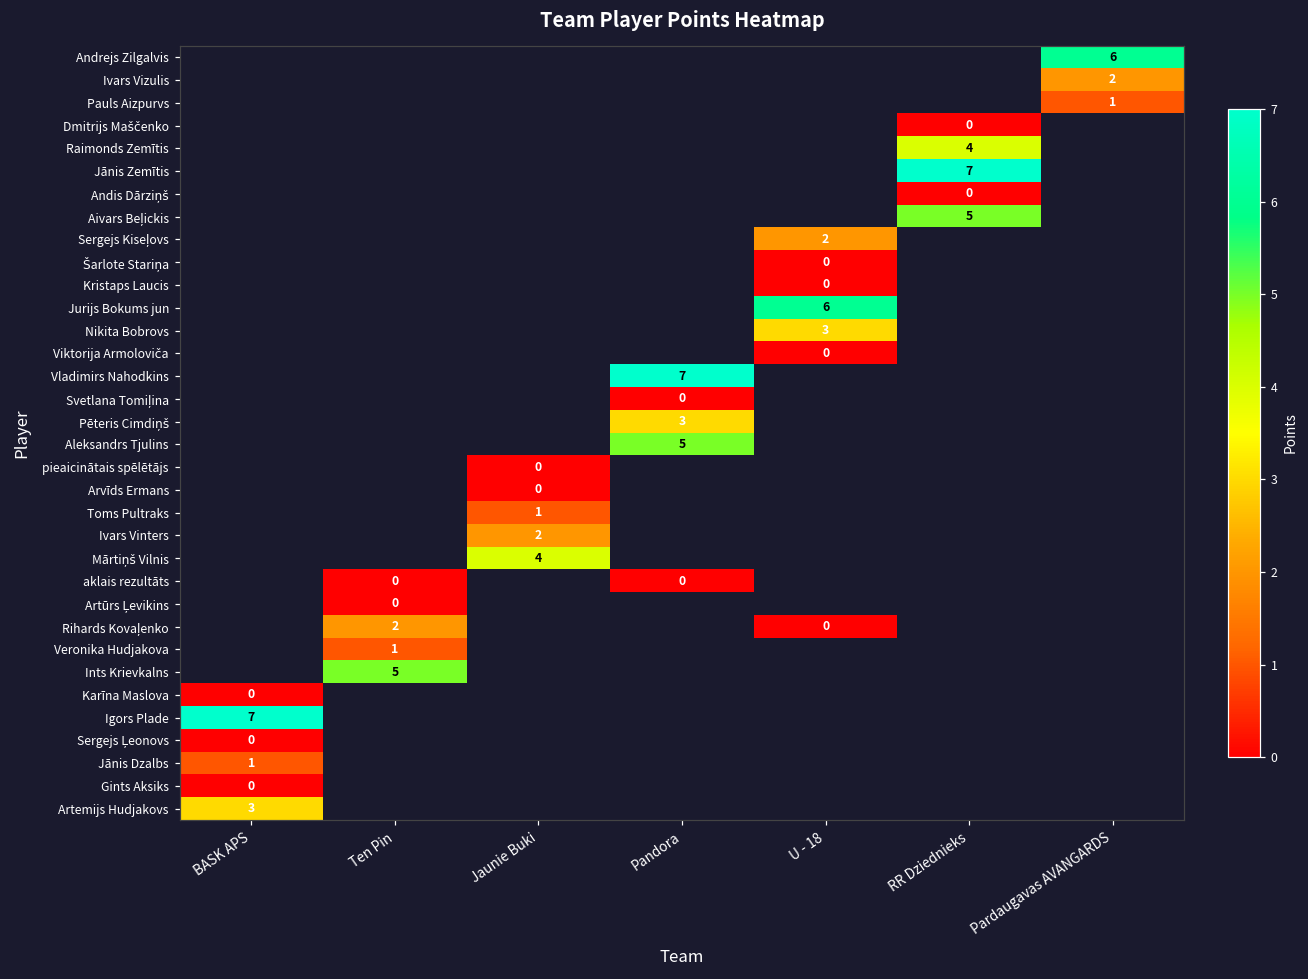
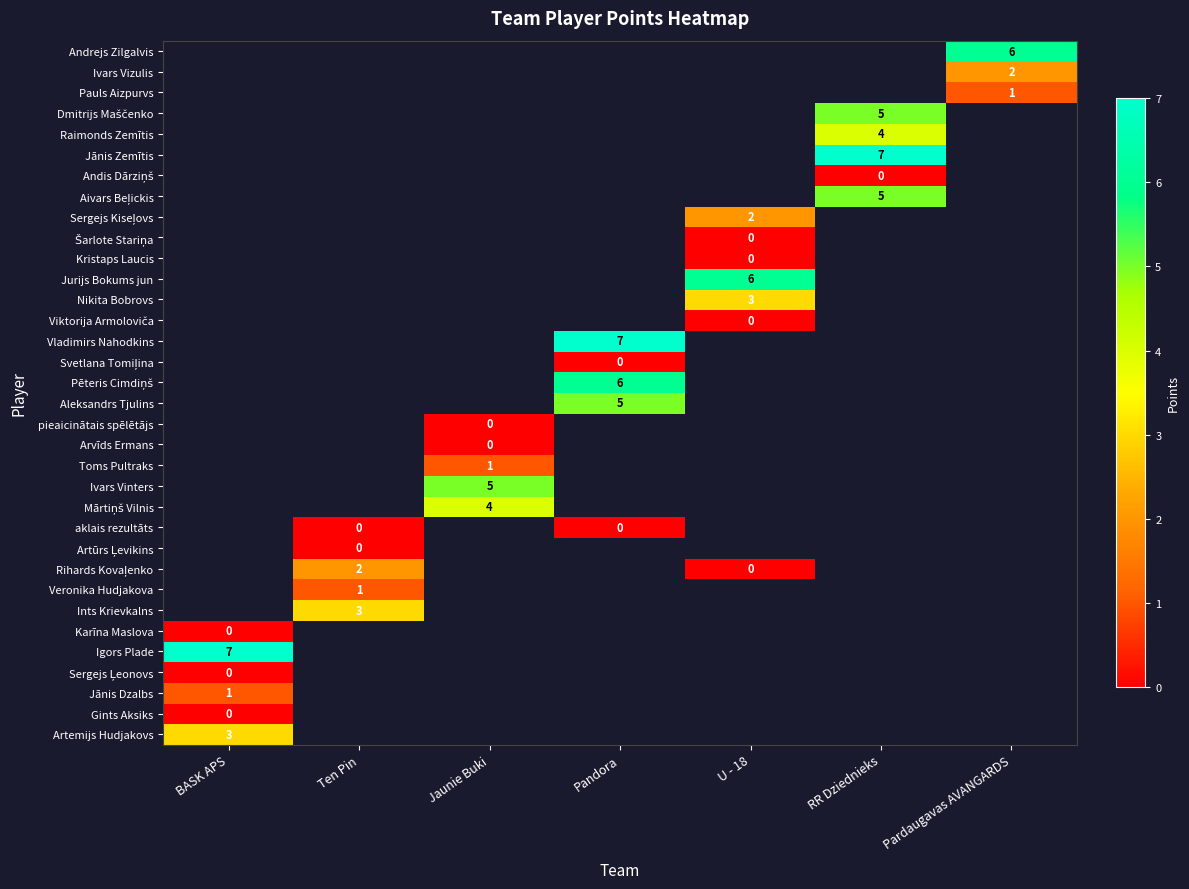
  {
    "Andrejs Zilgalvis": {
      "Pardaugavas AVANGARDS": 6
    },
    "Ivars Vizulis": {
      "Pardaugavas AVANGARDS": 2
    },
    "Pauls Aizpurvs": {
      "Pardaugavas AVANGARDS": 1
    },
    "Dmitrijs Maščenko": {
-     "RR Dziednieks": 0
+     "RR Dziednieks": 5
    },
    "Raimonds Zemītis": {
      "RR Dziednieks": 4
    },
    "Jānis Zemītis": {
      "RR Dziednieks": 7
    },
    "Andis Dārziņš": {
      "RR Dziednieks": 0
    },
    "Aivars Beļickis": {
      "RR Dziednieks": 5
    },
    "Sergejs Kiseļovs": {
      "U - 18": 2
    },
    "Šarlote Stariņa": {
      "U - 18": 0
    },
    "Kristaps Laucis": {
      "U - 18": 0
    },
    "Jurijs Bokums jun": {
      "U - 18": 6
    },
    "Nikita Bobrovs": {
      "U - 18": 3
    },
    "Viktorija Armoloviča": {
      "U - 18": 0
    },
    "Vladimirs Nahodkins": {
      "Pandora": 7
    },
    "Svetlana Tomiļina": {
      "Pandora": 0
    },
    "Pēteris Cimdiņš": {
-     "Pandora": 3
+     "Pandora": 6
    },
    "Aleksandrs Tjulins": {
      "Pandora": 5
    },
    "pieaicinātais spēlētājs": {
      "Jaunie Buki": 0
    },
    "Arvīds Ermans": {
      "Jaunie Buki": 0
    },
    "Toms Pultraks": {
      "Jaunie Buki": 1
    },
    "Ivars Vinters": {
-     "Jaunie Buki": 2
+     "Jaunie Buki": 5
    },
    "Mārtiņš Vilnis": {
      "Jaunie Buki": 4
    },
    "aklais rezultāts": {
      "Ten Pin": 0,
      "Pandora": 0
    },
    "Artūrs Ļevikins": {
      "Ten Pin": 0
    },
    "Rihards Kovaļenko": {
      "Ten Pin": 2,
      "U - 18": 0
    },
    "Veronika Hudjakova": {
      "Ten Pin": 1
    },
    "Ints Krievkalns": {
-     "Ten Pin": 5
+     "Ten Pin": 3
    },
    "Karīna Maslova": {
      "BASK APS": 0
    },
    "Igors Plade": {
      "BASK APS": 7
    },
    "Sergejs Ļeonovs": {
      "BASK APS": 0
    },
    "Jānis Dzalbs": {
      "BASK APS": 1
    },
    "Gints Aksiks": {
      "BASK APS": 0
    },
    "Artemijs Hudjakovs": {
      "BASK APS": 3
    }
  }
